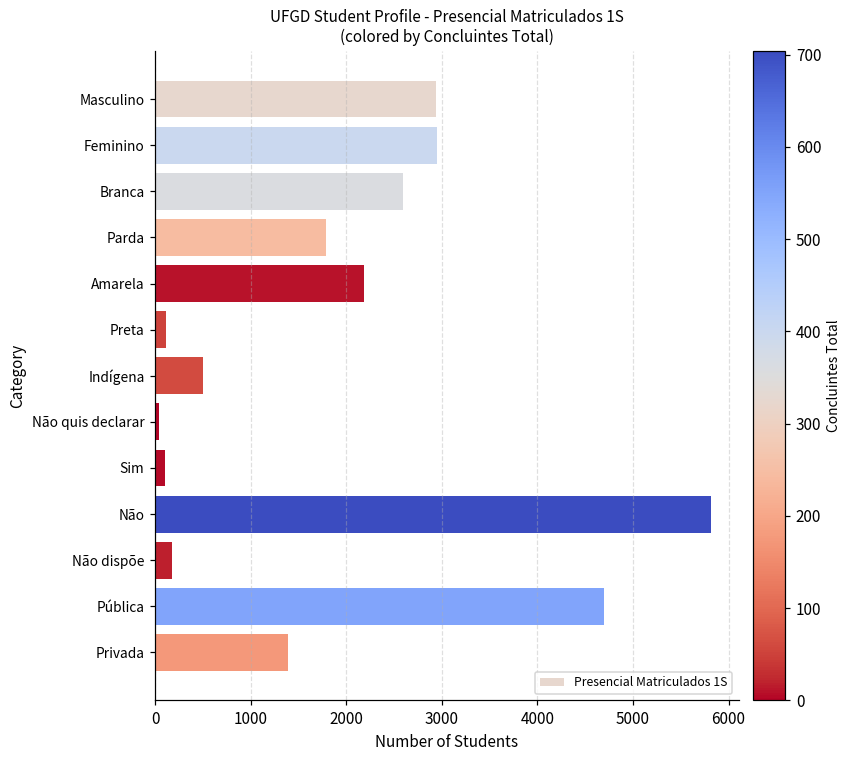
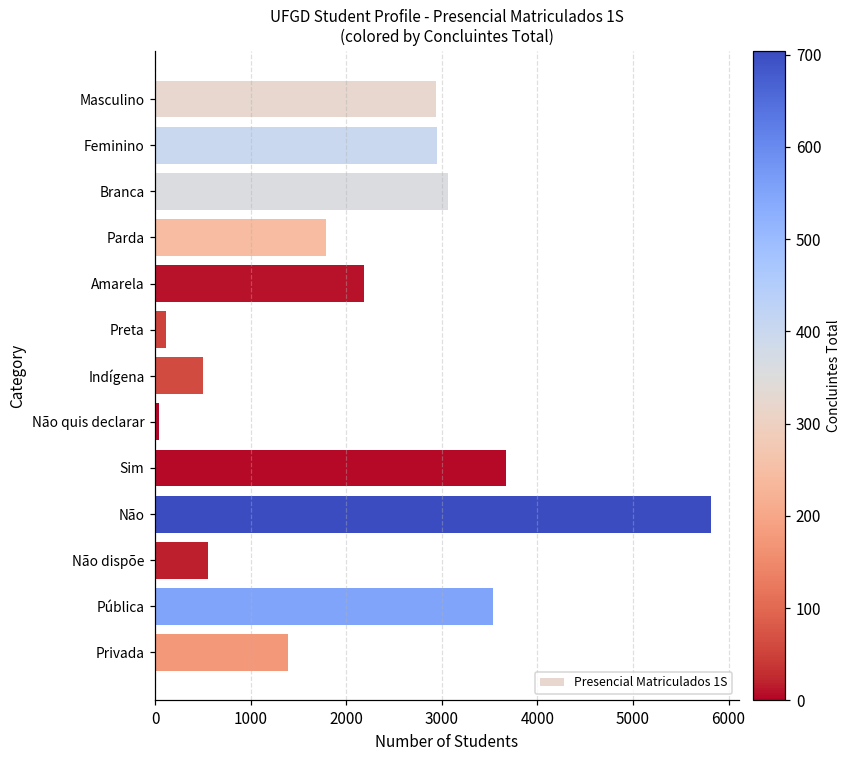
  {
    "Masculino": 2900,
    "Feminino": 2900,
-   "Branca": 2600,
+   "Branca": 3100,
    "Parda": 1800,
    "Amarela": 2200,
    "Preta": 100,
    "Indígena": 500,
    "Não quis declarar": 0,
-   "Sim": 100,
+   "Sim": 3700,
    "Não": 5800,
-   "Não dispõe": 200,
-   "Pública": 4700,
+   "Não dispõe": 600,
+   "Pública": 3500,
    "Privada": 1400
  }
